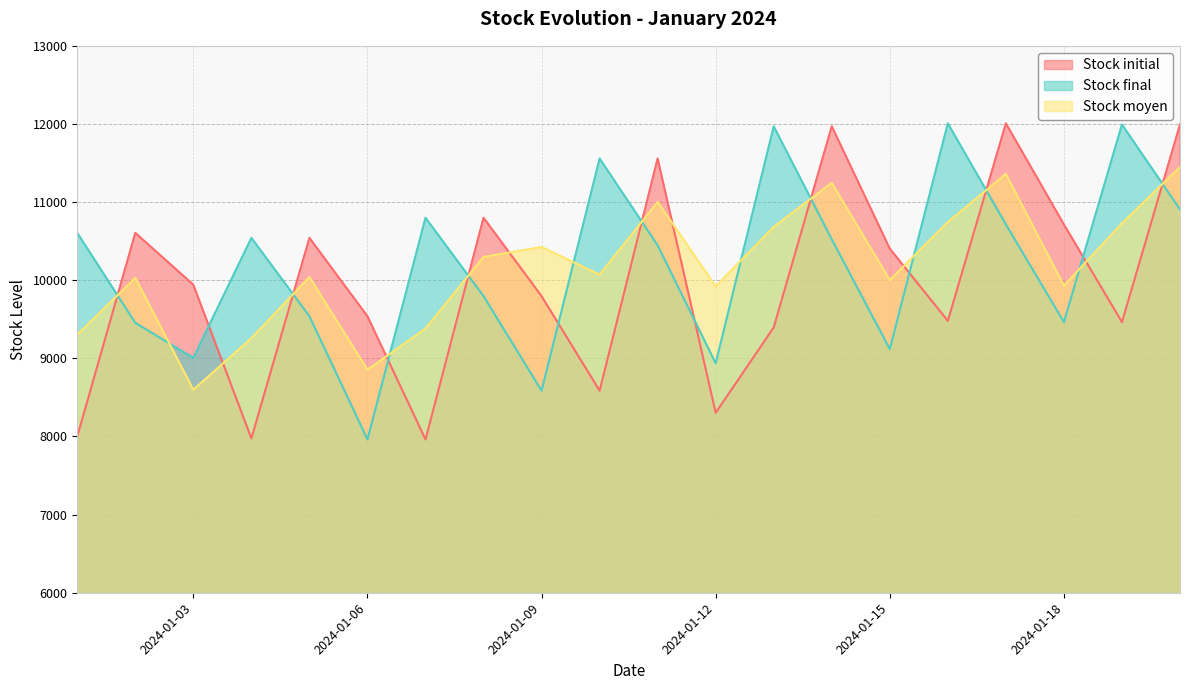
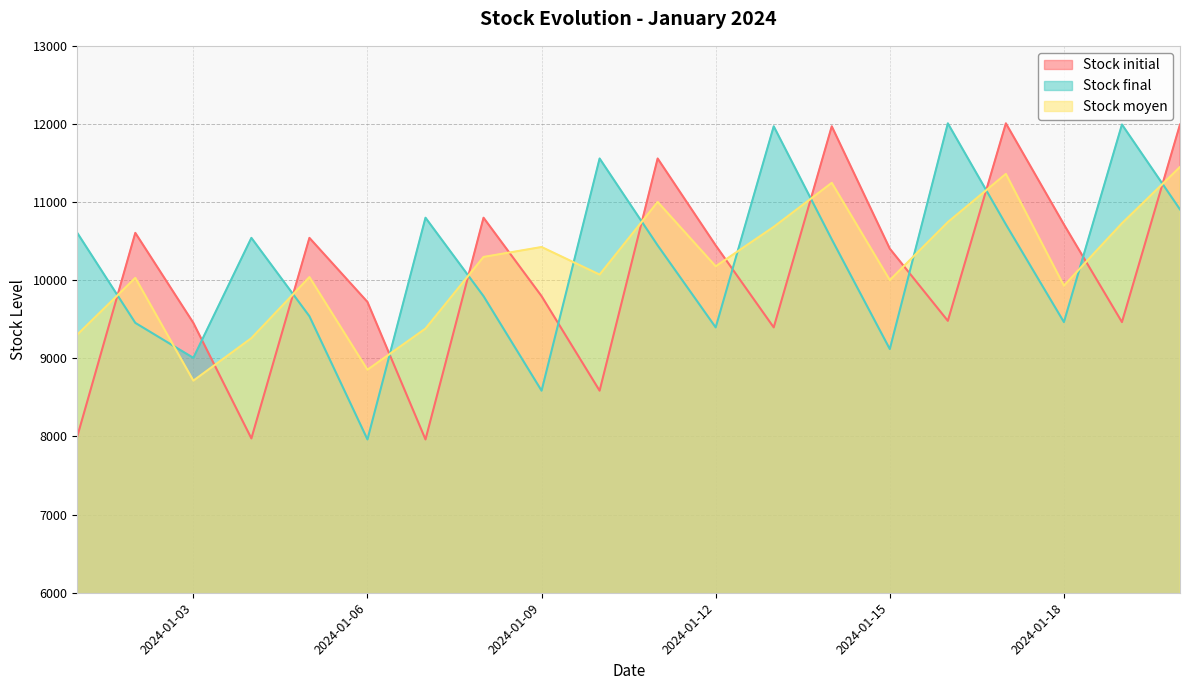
  {
    "Stock initial": {
-     "2024-01-03": 9900,
-     "2024-01-06": 9500,
+     "2024-01-03": 9500,
+     "2024-01-06": 9700,
      "2024-01-09": 9800,
-     "2024-01-12": 8300,
+     "2024-01-12": 10400,
      "2024-01-15": 10400,
      "2024-01-18": 10700
    },
    "Stock final": {
      "2024-01-03": 9000,
      "2024-01-06": 8000,
      "2024-01-09": 8600,
-     "2024-01-12": 8900,
+     "2024-01-12": 9400,
      "2024-01-15": 9100,
      "2024-01-18": 9500
    },
    "Stock moyen": {
-     "2024-01-03": 8600,
+     "2024-01-03": 8700,
      "2024-01-06": 8900,
      "2024-01-09": 10400,
-     "2024-01-12": 9900,
+     "2024-01-12": 10200,
      "2024-01-15": 10000,
      "2024-01-18": 9900
    }
  }
